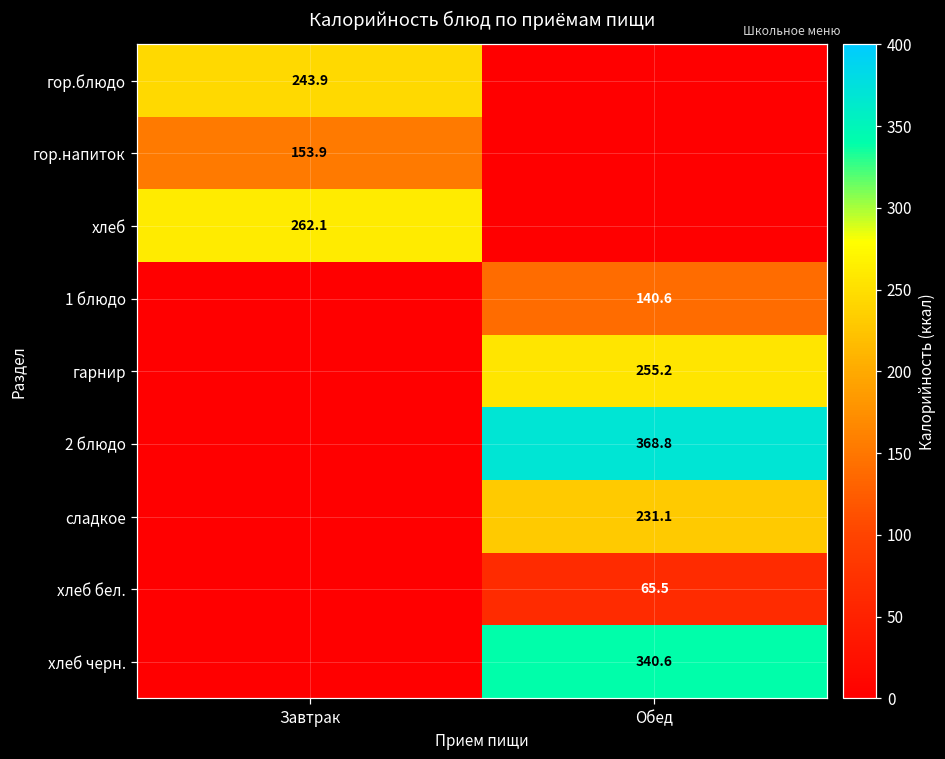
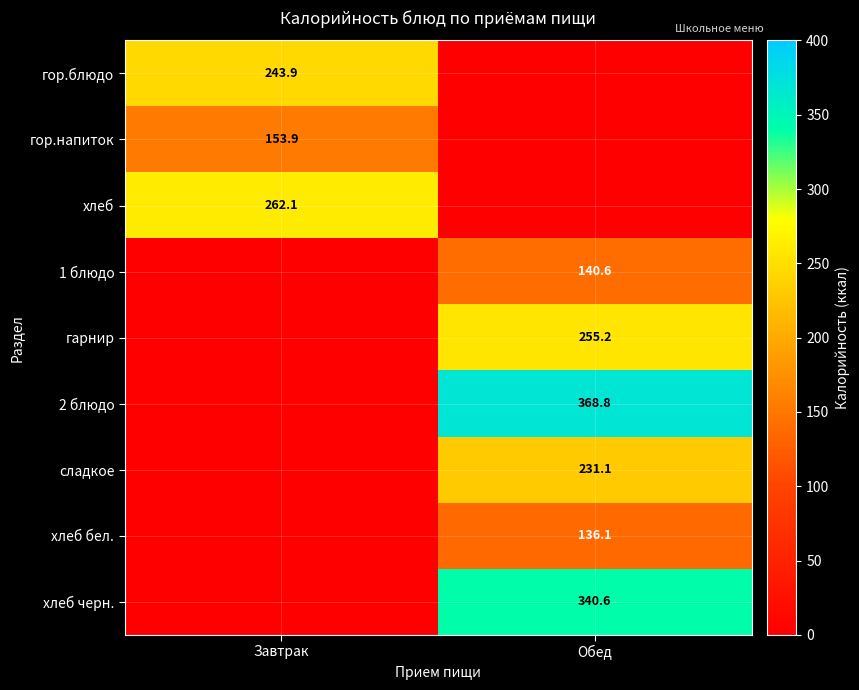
  {
    "гор.блюдо": {
      "Завтрак": 243.9
    },
    "гор.напиток": {
      "Завтрак": 153.9
    },
    "хлеб": {
      "Завтрак": 262.1
    },
    "1 блюдо": {
      "Обед": 140.6
    },
    "гарнир": {
      "Обед": 255.2
    },
    "2 блюдо": {
      "Обед": 368.8
    },
    "сладкое": {
      "Обед": 231.1
    },
    "хлеб бел.": {
-     "Обед": 65.5
+     "Обед": 136.1
    },
    "хлеб черн.": {
      "Обед": 340.6
    }
  }
